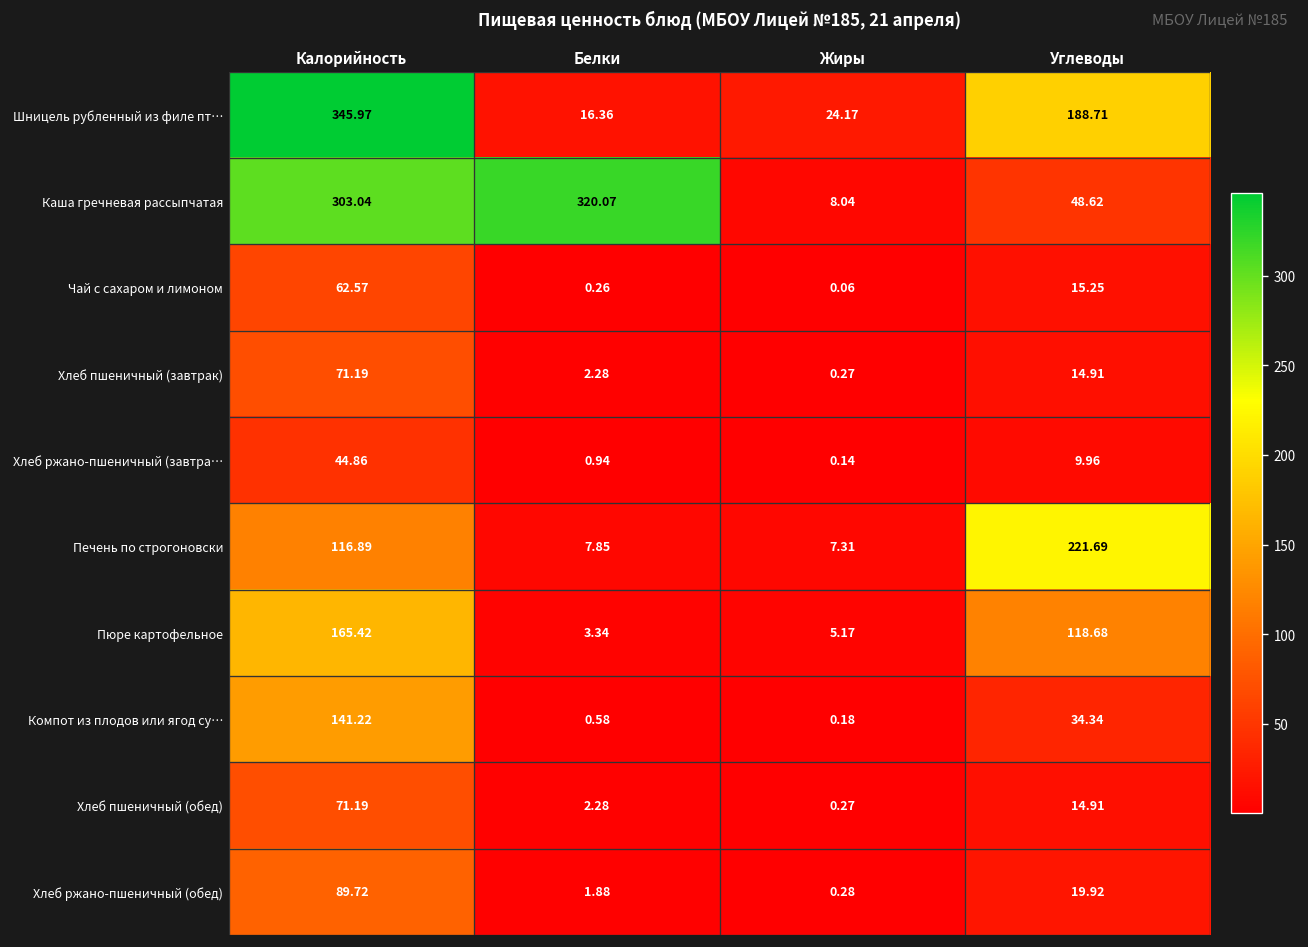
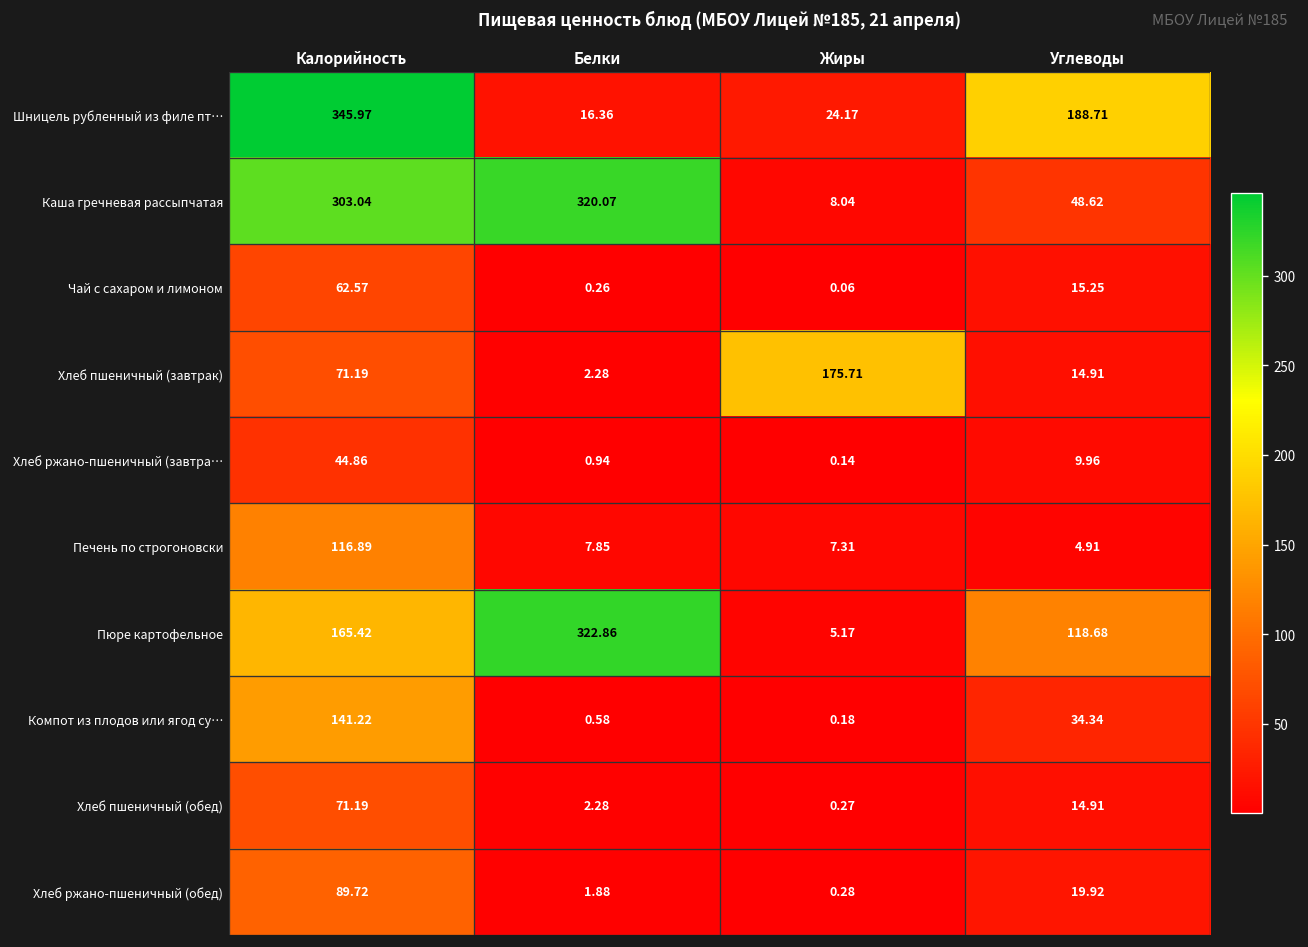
  {
    "Шницель рубленный из филе пт…": {
      "Калорийность": 345.97,
      "Белки": 16.36,
      "Жиры": 24.17,
      "Углеводы": 188.71
    },
    "Каша гречневая рассыпчатая": {
      "Калорийность": 303.04,
      "Белки": 320.07,
      "Жиры": 8.04,
      "Углеводы": 48.62
    },
    "Чай с сахаром и лимоном": {
      "Калорийность": 62.57,
      "Белки": 0.26,
      "Жиры": 0.06,
      "Углеводы": 15.25
    },
    "Хлеб пшеничный (завтрак)": {
      "Калорийность": 71.19,
      "Белки": 2.28,
-     "Жиры": 0.27,
+     "Жиры": 175.71,
      "Углеводы": 14.91
    },
    "Хлеб ржано-пшеничный (завтра…": {
      "Калорийность": 44.86,
      "Белки": 0.94,
      "Жиры": 0.14,
      "Углеводы": 9.96
    },
    "Печень по строгоновски": {
      "Калорийность": 116.89,
      "Белки": 7.85,
      "Жиры": 7.31,
-     "Углеводы": 221.69
+     "Углеводы": 4.91
    },
    "Пюре картофельное": {
      "Калорийность": 165.42,
-     "Белки": 3.34,
+     "Белки": 322.86,
      "Жиры": 5.17,
      "Углеводы": 118.68
    },
    "Компот из плодов или ягод су…": {
      "Калорийность": 141.22,
      "Белки": 0.58,
      "Жиры": 0.18,
      "Углеводы": 34.34
    },
    "Хлеб пшеничный (обед)": {
      "Калорийность": 71.19,
      "Белки": 2.28,
      "Жиры": 0.27,
      "Углеводы": 14.91
    },
    "Хлеб ржано-пшеничный (обед)": {
      "Калорийность": 89.72,
      "Белки": 1.88,
      "Жиры": 0.28,
      "Углеводы": 19.92
    }
  }
